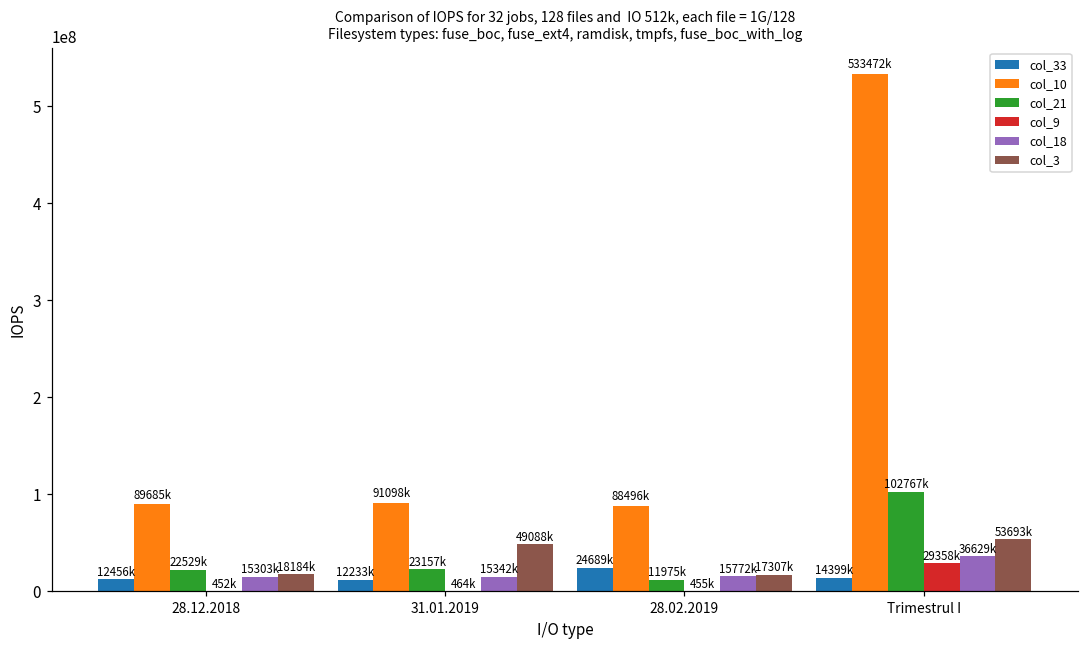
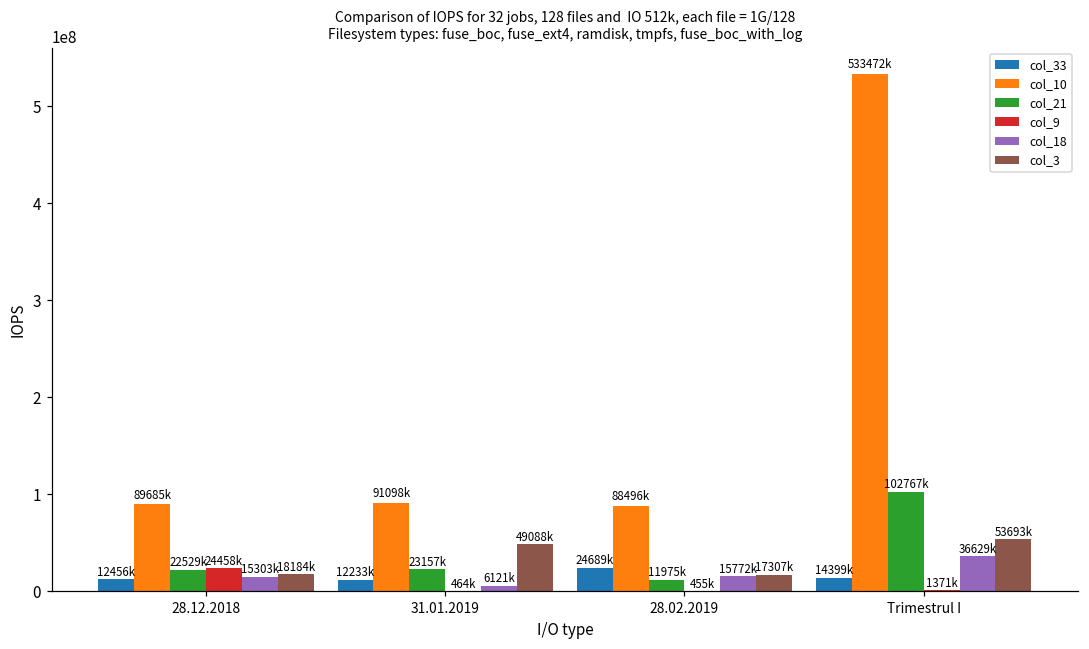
  {
    "col_33": {
      "28.12.2018": "12456k",
      "31.01.2019": "12233k",
      "28.02.2019": "24689k",
      "Trimestrul I": "14399k"
    },
    "col_10": {
      "28.12.2018": "89685k",
      "31.01.2019": "91098k",
      "28.02.2019": "88496k",
      "Trimestrul I": "533472k"
    },
    "col_21": {
      "28.12.2018": "22529k",
      "31.01.2019": "23157k",
      "28.02.2019": "11975k",
      "Trimestrul I": "102767k"
    },
    "col_9": {
-     "28.12.2018": "452k",
+     "28.12.2018": "24458k",
      "31.01.2019": "464k",
      "28.02.2019": "455k",
-     "Trimestrul I": "29358k"
+     "Trimestrul I": "1371k"
    },
    "col_18": {
      "28.12.2018": "15303k",
-     "31.01.2019": "15342k",
+     "31.01.2019": "6121k",
      "28.02.2019": "15772k",
      "Trimestrul I": "36629k"
    },
    "col_3": {
      "28.12.2018": "18184k",
      "31.01.2019": "49088k",
      "28.02.2019": "17307k",
      "Trimestrul I": "53693k"
    }
  }
